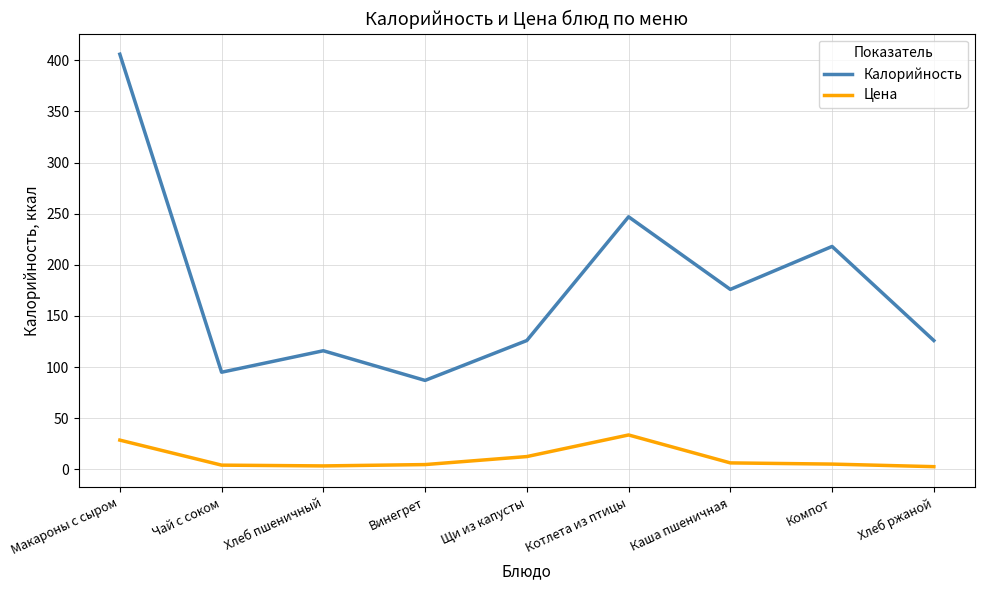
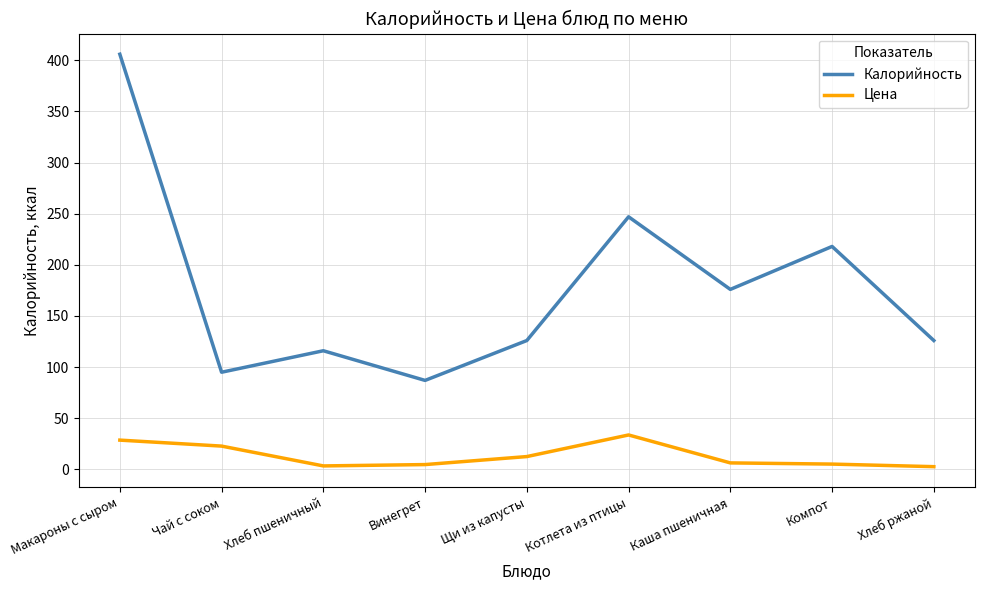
  {
    "Калорийность": {
      "Макароны с сыром": 406,
      "Чай с соком": 95,
      "Хлеб пшеничный": 116,
      "Винегрет": 87,
      "Щи из капусты": 126,
      "Котлета из птицы": 247,
      "Каша пшеничная": 176,
      "Компот": 218,
      "Хлеб ржаной": 126
    },
    "Цена": {
      "Макароны с сыром": 29,
-     "Чай с соком": 4,
+     "Чай с соком": 23,
      "Хлеб пшеничный": 3,
      "Винегрет": 5,
      "Щи из капусты": 13,
      "Котлета из птицы": 34,
      "Каша пшеничная": 6,
      "Компот": 5,
      "Хлеб ржаной": 3
    }
  }
